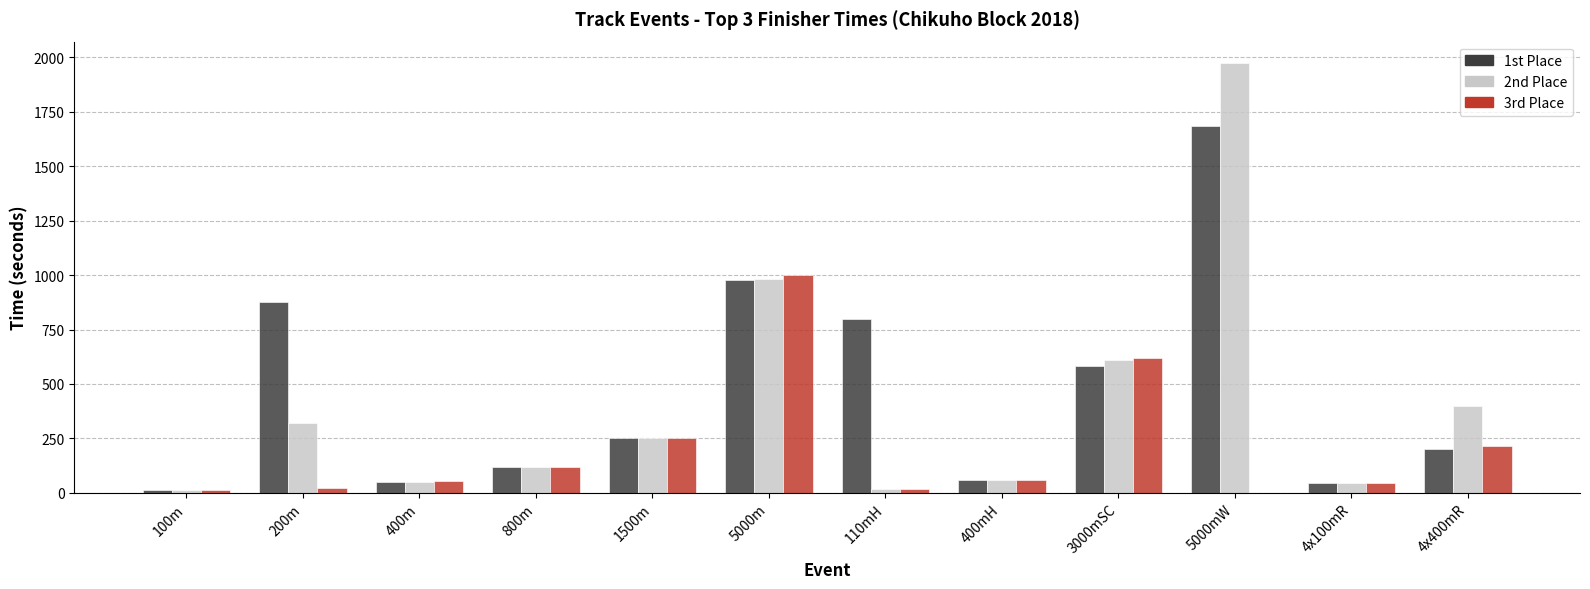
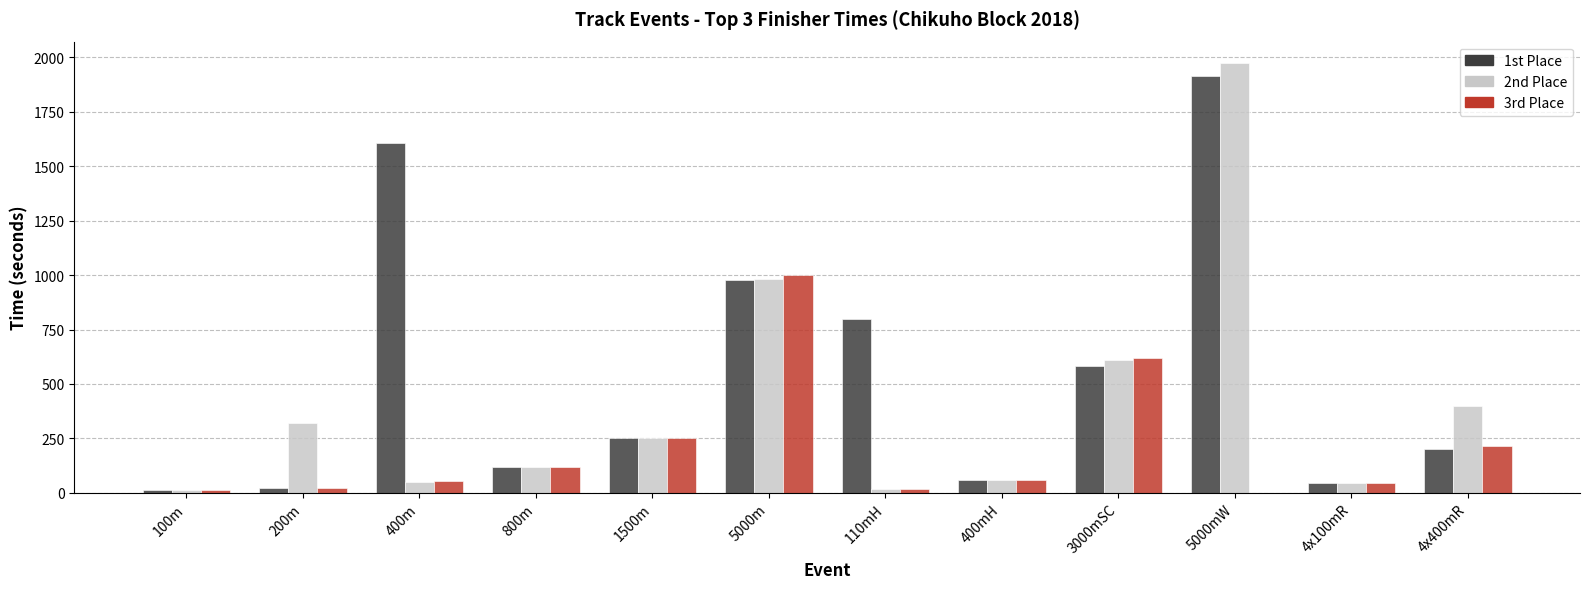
  {
    "1st Place": {
-     "200m": 880,
-     "400m": 50,
+     "200m": 20,
+     "400m": 1610,
      "800m": 120,
      "1500m": 250,
      "5000m": 980,
      "110mH": 800,
      "400mH": 60,
      "3000mSC": 580,
-     "5000mW": 1680,
+     "5000mW": 1910,
      "4x100mR": 40,
      "4x400mR": 200
    },
    "2nd Place": {
      "100m": 10,
      "200m": 320,
      "400m": 50,
      "800m": 120,
      "1500m": 250,
      "5000m": 980,
      "110mH": 20,
      "400mH": 60,
      "3000mSC": 610,
      "5000mW": 1970,
      "4x100mR": 40,
      "4x400mR": 400
    }
  }
